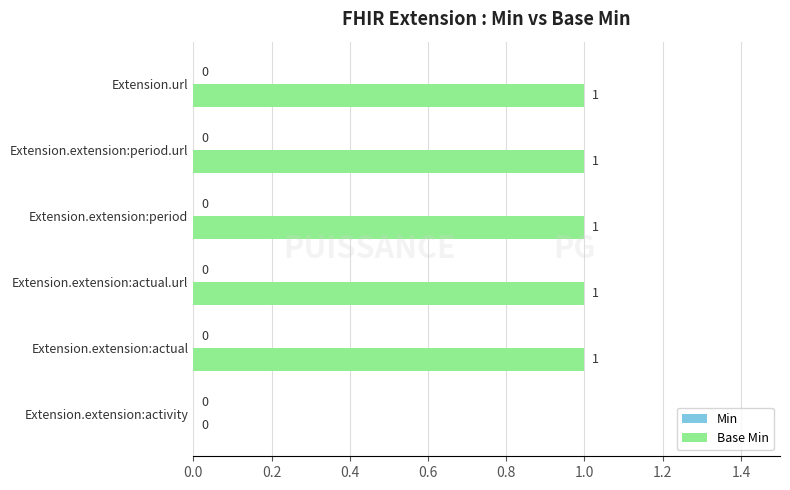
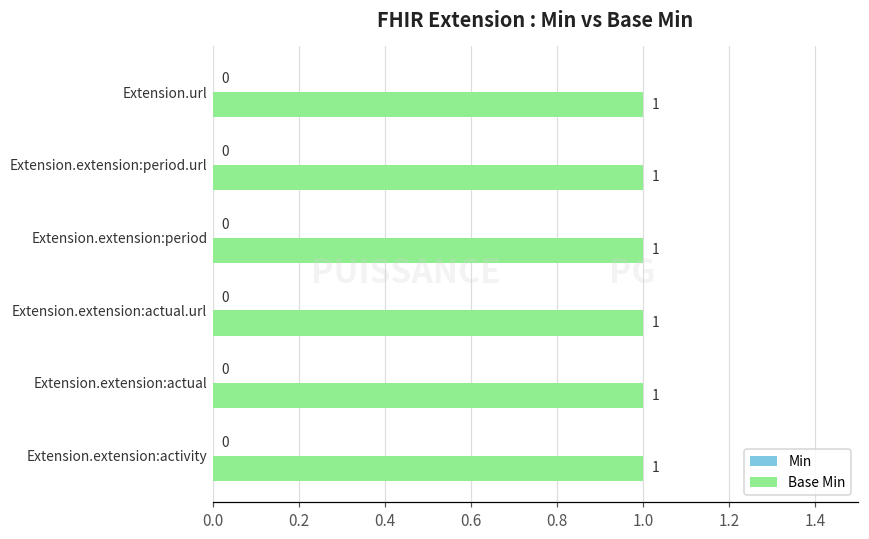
  {
    "Min": {
      "Extension.url": 0,
      "Extension.extension:period.url": 0,
      "Extension.extension:period": 0,
      "Extension.extension:actual.url": 0,
      "Extension.extension:actual": 0,
      "Extension.extension:activity": 0
    },
    "Base Min": {
      "Extension.url": 1,
      "Extension.extension:period.url": 1,
      "Extension.extension:period": 1,
      "Extension.extension:actual.url": 1,
      "Extension.extension:actual": 1,
-     "Extension.extension:activity": 0
+     "Extension.extension:activity": 1
    }
  }
